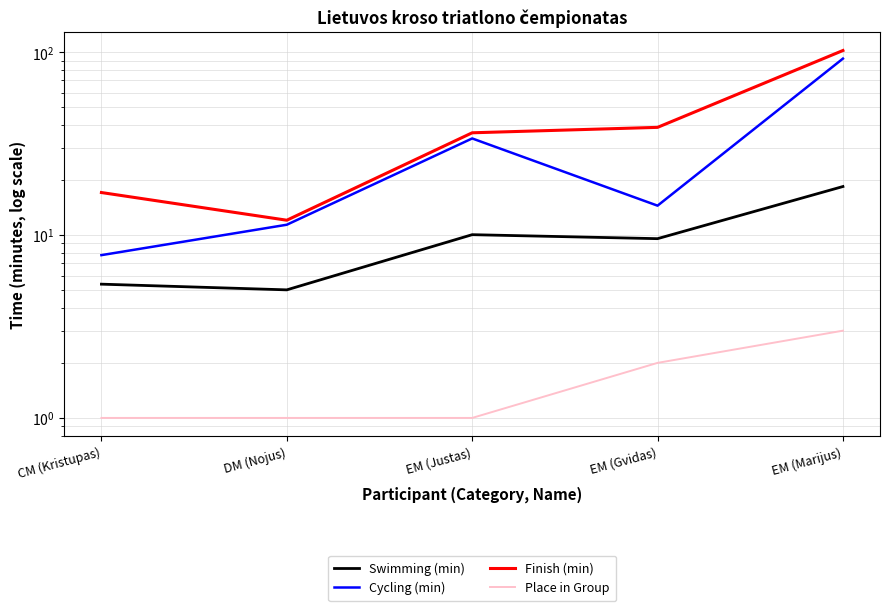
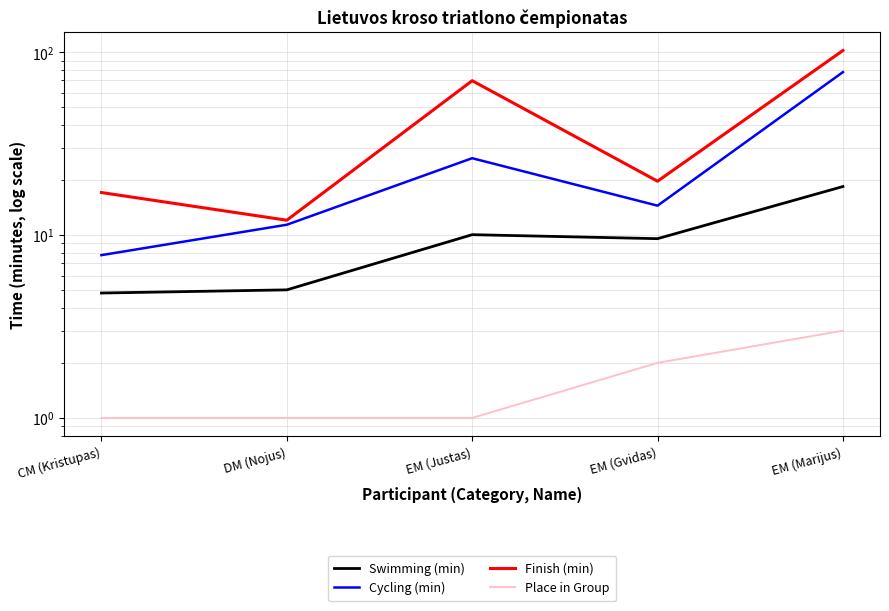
  {
    "Swimming (min)": {
-     "CM (Kristupas)": 5.4,
+     "CM (Kristupas)": 4.8,
      "DM (Nojus)": 5.0,
      "EM (Justas)": 10,
      "EM (Gvidas)": 10,
      "EM (Marijus)": 18
    },
    "Cycling (min)": {
      "CM (Kristupas)": 8,
      "DM (Nojus)": 11,
-     "EM (Justas)": 34,
+     "EM (Justas)": 26,
      "EM (Gvidas)": 14,
-     "EM (Marijus)": 90
+     "EM (Marijus)": 78
    },
    "Finish (min)": {
      "CM (Kristupas)": 17,
      "DM (Nojus)": 12,
-     "EM (Justas)": 36,
-     "EM (Gvidas)": 39,
+     "EM (Justas)": 70,
+     "EM (Gvidas)": 20,
      "EM (Marijus)": 100
    },
    "Place in Group": {
      "CM (Kristupas)": 1.0,
      "DM (Nojus)": 1.0,
      "EM (Justas)": 1.0,
      "EM (Gvidas)": 2.0,
      "EM (Marijus)": 3.0
    }
  }
